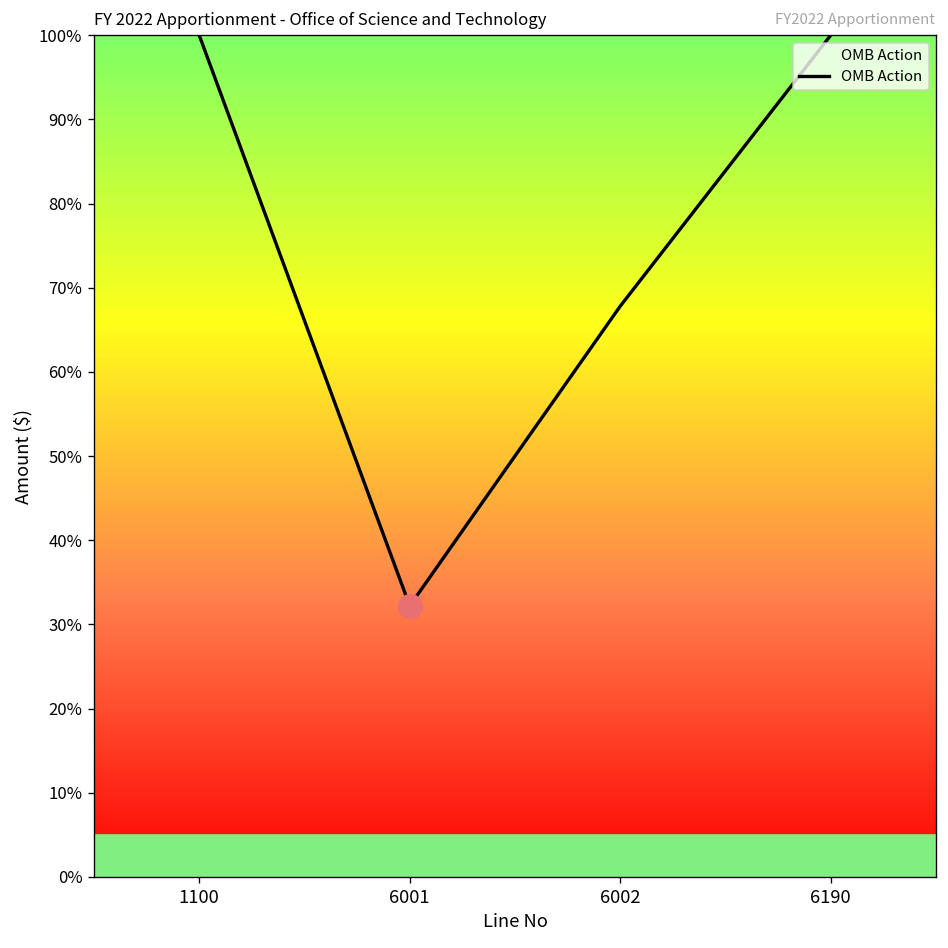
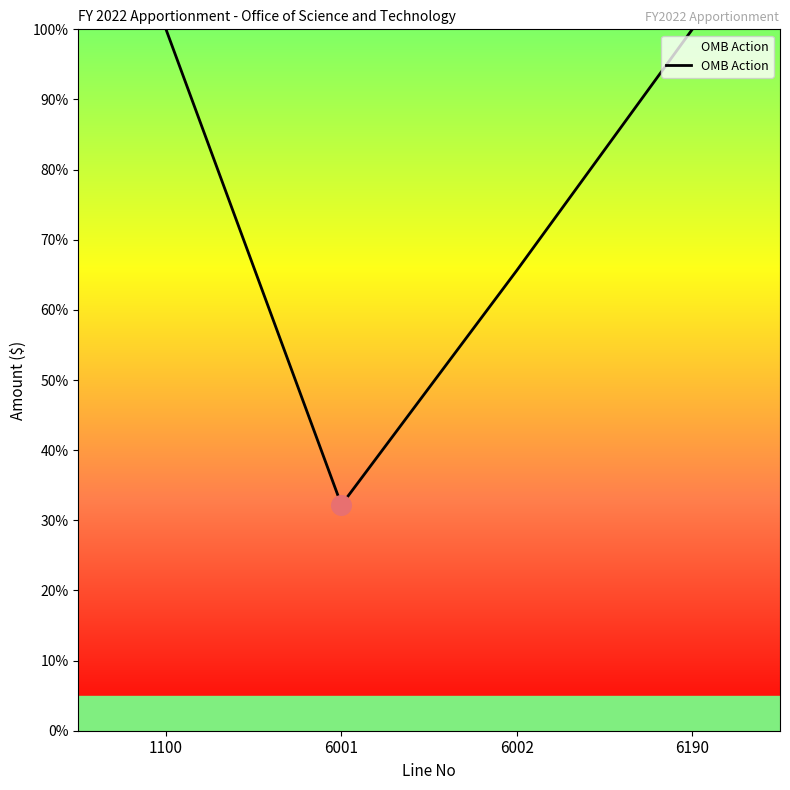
  {
    "OMB Action": {
      "1100": "100%",
-     "6002": "68%",
+     "6002": "66%",
      "6190": "100%"
    }
  }
